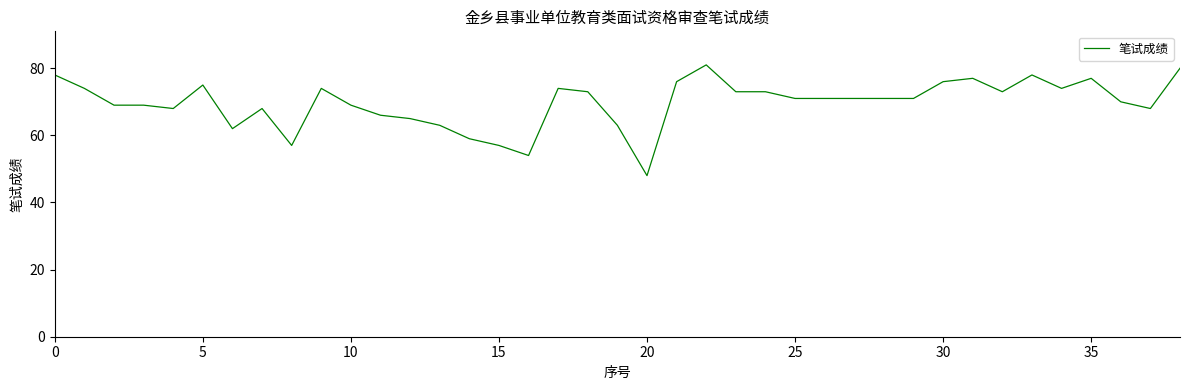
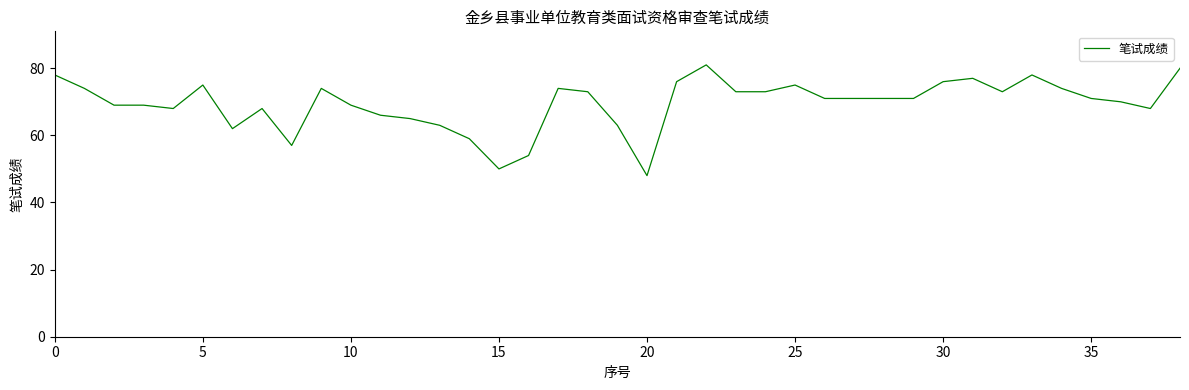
  {
    "0": 78,
    "5": 75,
    "10": 69,
-   "15": 57,
+   "15": 50,
    "20": 48,
-   "25": 71,
+   "25": 75,
    "30": 76,
-   "35": 77
+   "35": 71
  }
